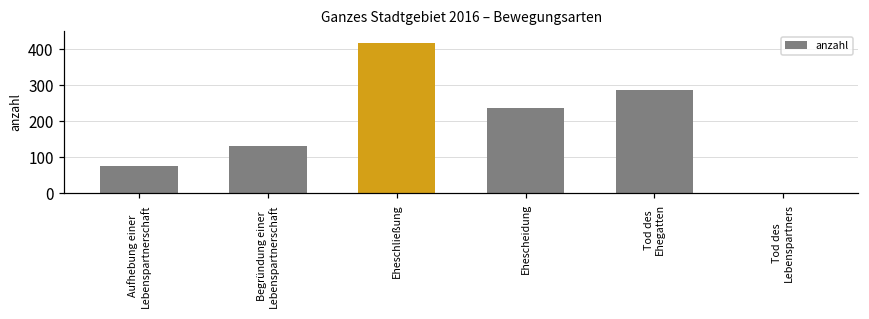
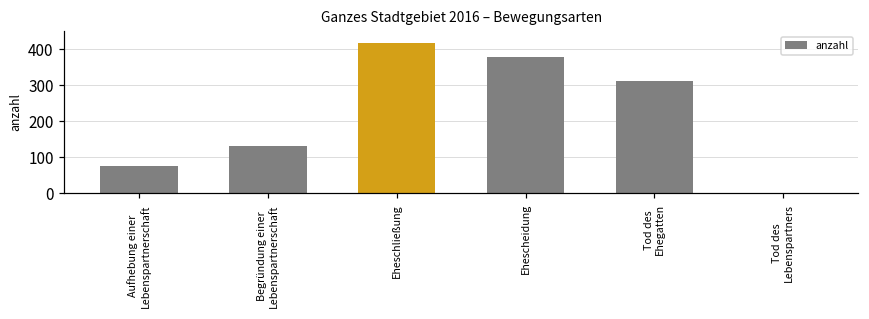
  {
    "Aufhebung einer Lebenspartnerschaft": 80,
    "Begründung einer Lebenspartnerschaft": 130,
    "Eheschließung": 420,
-   "Ehescheidung": 240,
-   "Tod des Ehegatten": 290
+   "Ehescheidung": 380,
+   "Tod des Ehegatten": 310
  }
